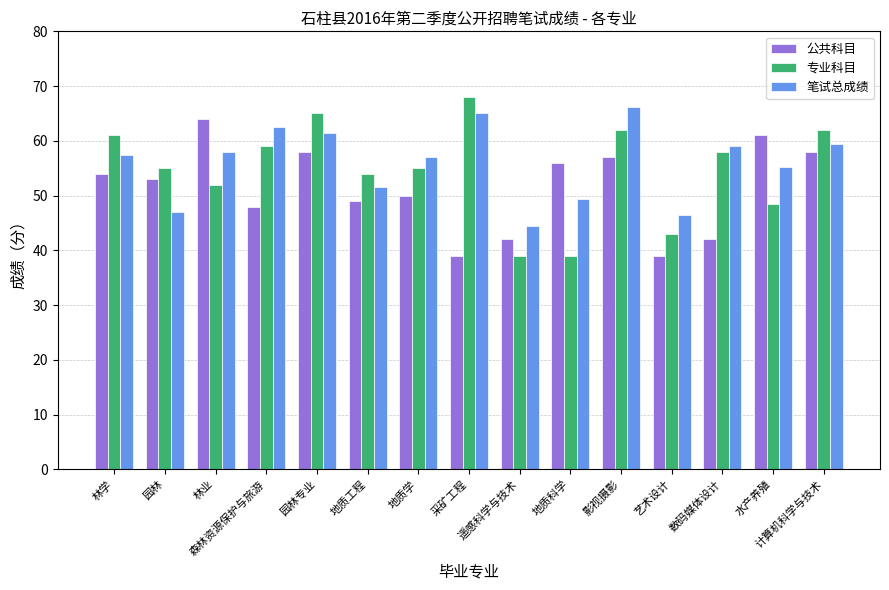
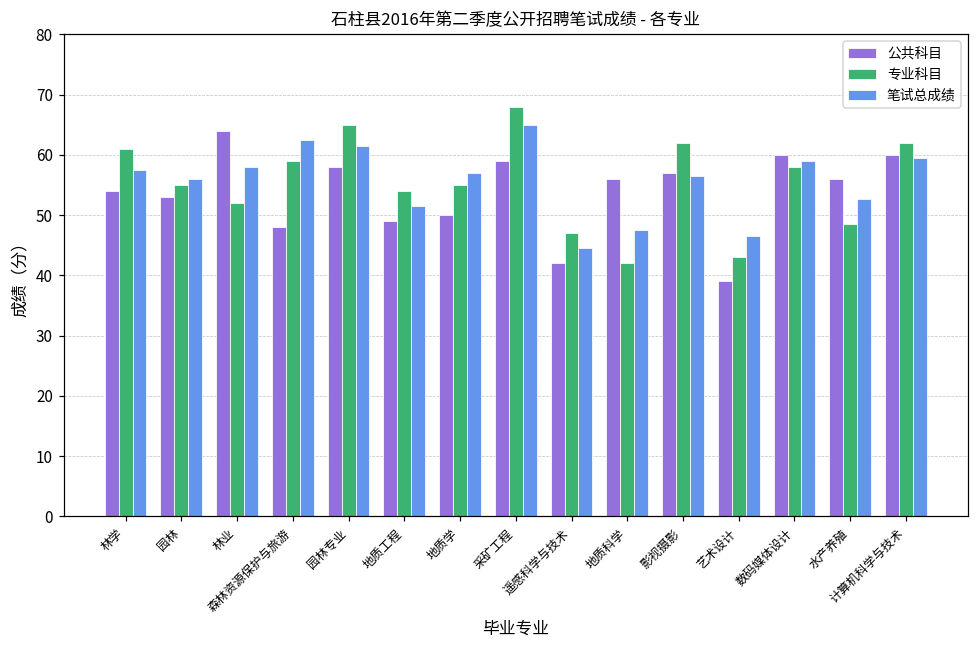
  {
    "公共科目": {
      "林学": 54,
      "园林": 53,
      "林业": 64,
      "森林资源保护与旅游": 48,
      "园林专业": 58,
      "地质工程": 49,
      "地质学": 50,
-     "采矿工程": 39,
+     "采矿工程": 59,
      "遥感科学与技术": 42,
      "地质科学": 56,
      "影视摄影": 57,
      "艺术设计": 39,
-     "数码媒体设计": 42,
-     "水产养殖": 61,
-     "计算机科学与技术": 58
+     "数码媒体设计": 60,
+     "水产养殖": 56,
+     "计算机科学与技术": 60
    },
    "专业科目": {
      "林学": 61,
      "园林": 55,
      "林业": 52,
      "森林资源保护与旅游": 59,
      "园林专业": 65,
      "地质工程": 54,
      "地质学": 55,
      "采矿工程": 68,
-     "遥感科学与技术": 39,
-     "地质科学": 39,
+     "遥感科学与技术": 47,
+     "地质科学": 42,
      "影视摄影": 62,
      "艺术设计": 43,
      "数码媒体设计": 58,
      "水产养殖": 49,
      "计算机科学与技术": 62
    },
    "笔试总成绩": {
      "林学": 58,
-     "园林": 47,
+     "园林": 56,
      "林业": 58,
      "森林资源保护与旅游": 63,
      "园林专业": 62,
      "地质工程": 52,
      "地质学": 57,
      "采矿工程": 65,
      "遥感科学与技术": 45,
-     "地质科学": 49,
-     "影视摄影": 66,
+     "地质科学": 48,
+     "影视摄影": 57,
      "艺术设计": 47,
      "数码媒体设计": 59,
-     "水产养殖": 55,
+     "水产养殖": 53,
      "计算机科学与技术": 60
    }
  }
